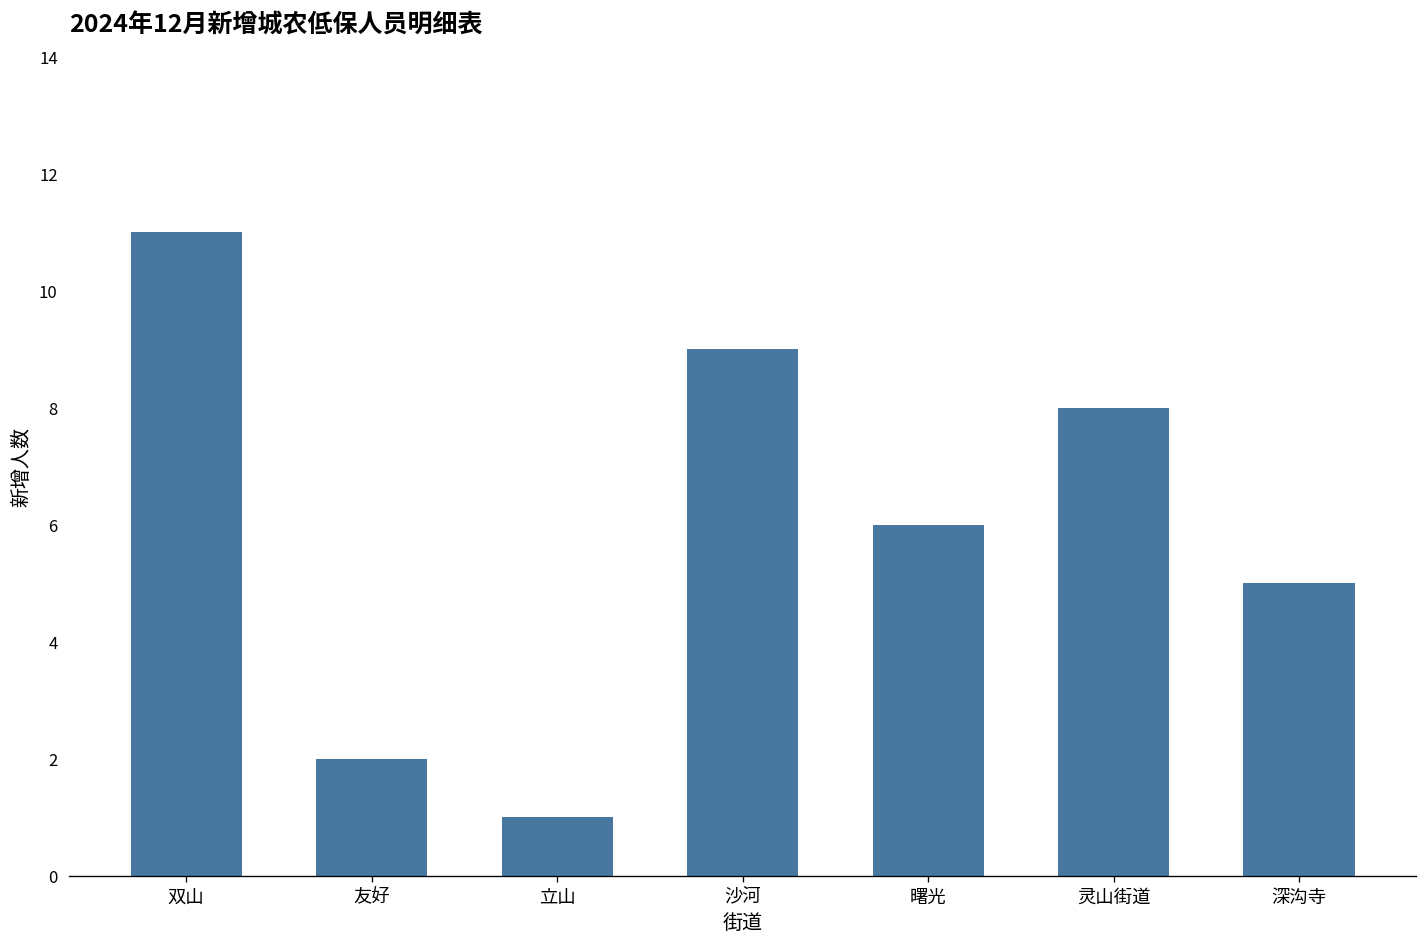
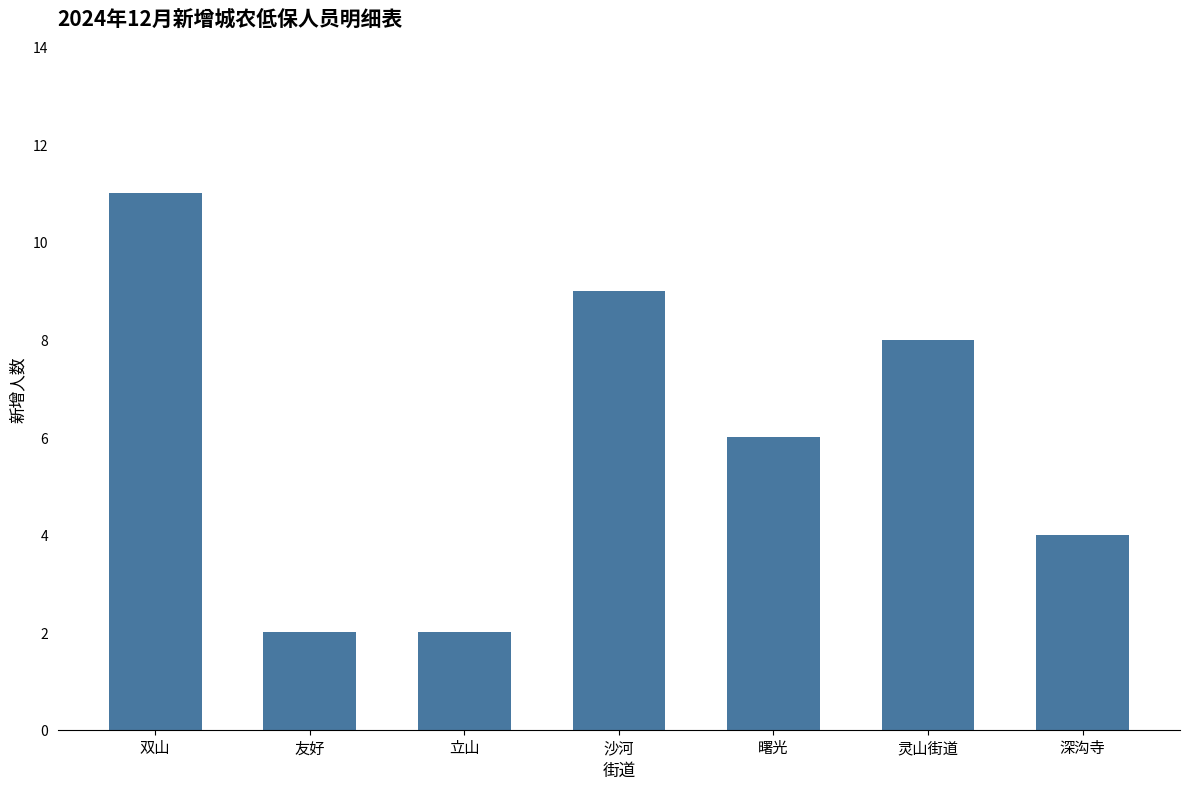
  {
    "双山": 11,
    "友好": 2,
-   "立山": 1,
+   "立山": 2,
    "沙河": 9,
    "曙光": 6,
    "灵山街道": 8,
-   "深沟寺": 5
+   "深沟寺": 4
  }
